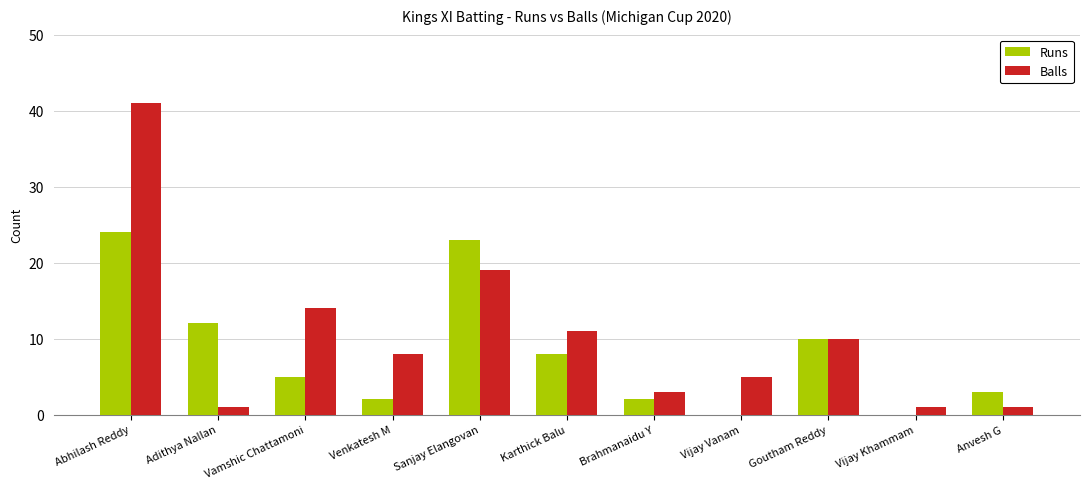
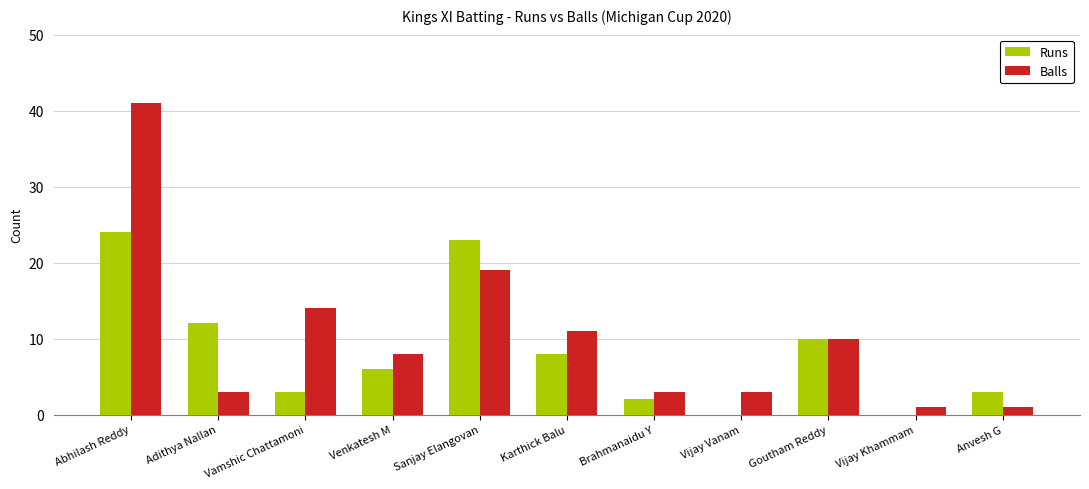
  {
    "Runs": {
      "Abhilash Reddy": 24,
      "Adithya Nallan": 12,
-     "Vamshic Chattamoni": 5,
-     "Venkatesh M": 2,
+     "Vamshic Chattamoni": 3,
+     "Venkatesh M": 6,
      "Sanjay Elangovan": 23,
      "Karthick Balu": 8,
      "Brahmanaidu Y": 2,
      "Vijay Vanam": 0,
      "Goutham Reddy": 10,
      "Vijay Khammam": 0,
      "Anvesh G": 3
    },
    "Balls": {
      "Abhilash Reddy": 41,
-     "Adithya Nallan": 1,
+     "Adithya Nallan": 3,
      "Vamshic Chattamoni": 14,
      "Venkatesh M": 8,
      "Sanjay Elangovan": 19,
      "Karthick Balu": 11,
      "Brahmanaidu Y": 3,
-     "Vijay Vanam": 5,
+     "Vijay Vanam": 3,
      "Goutham Reddy": 10,
      "Vijay Khammam": 1,
      "Anvesh G": 1
    }
  }
